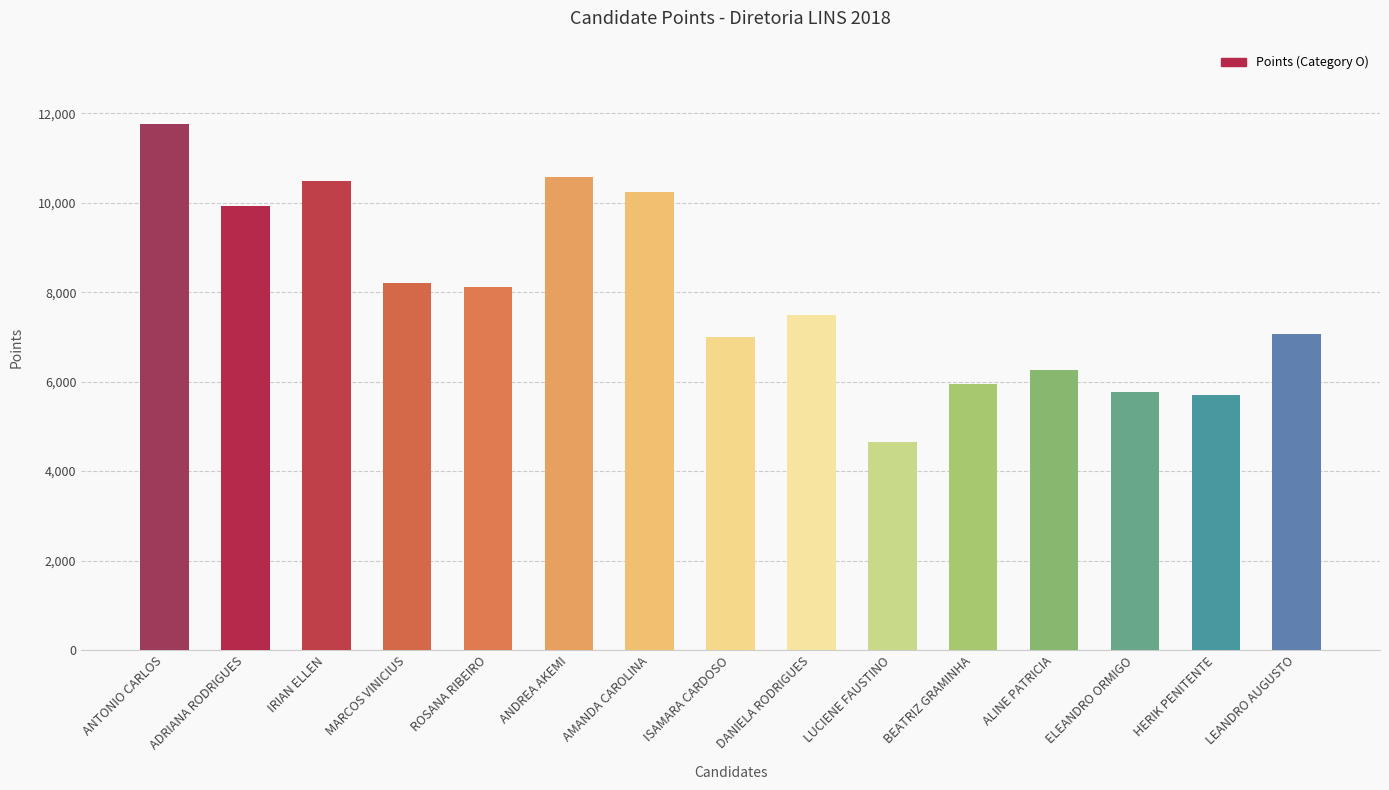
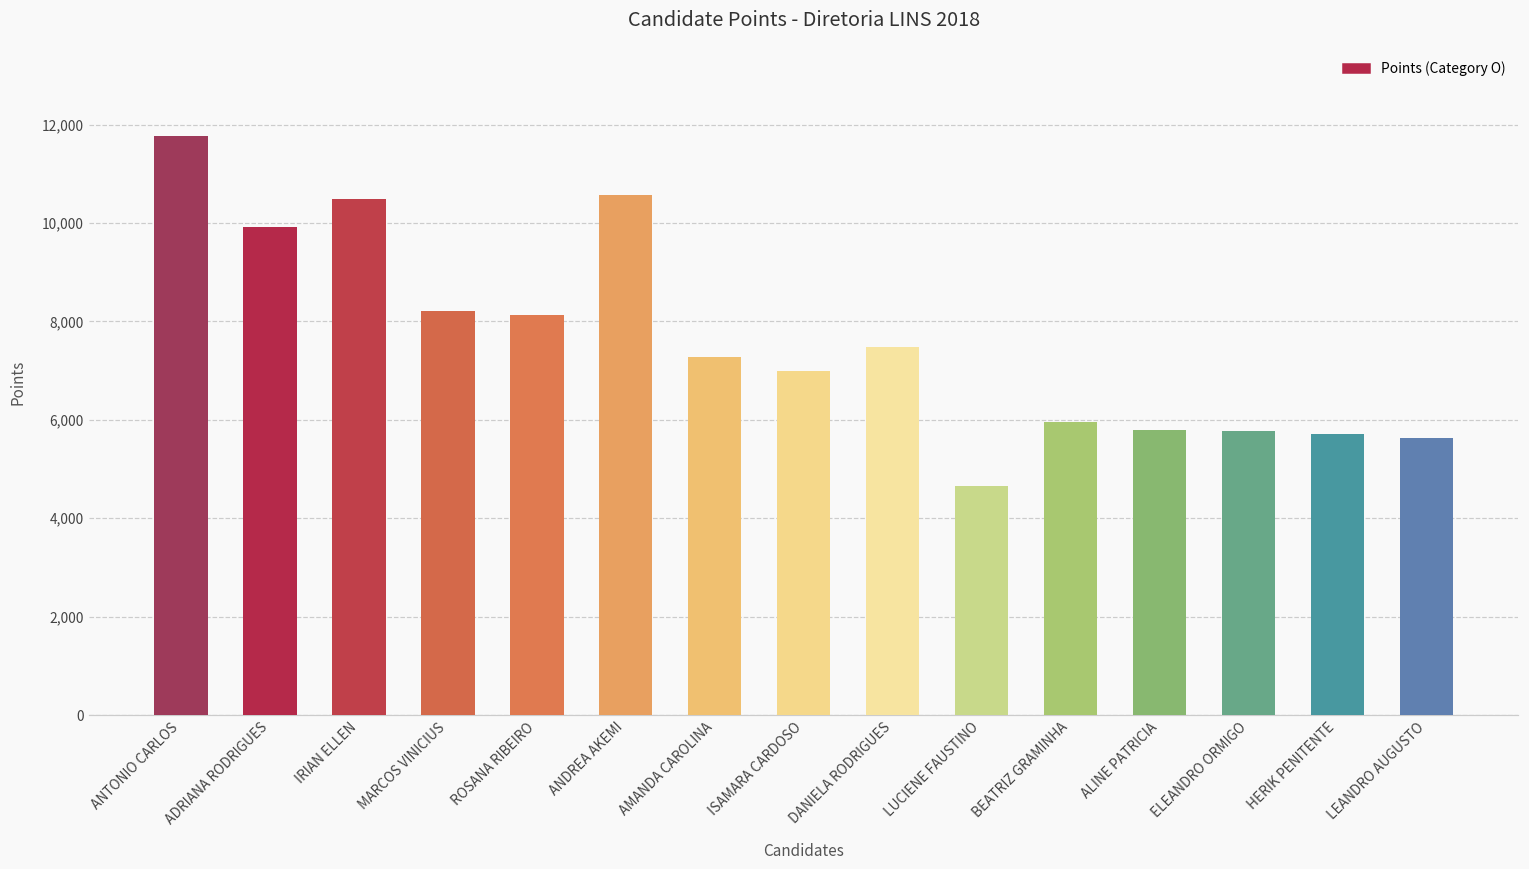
  {
    "ANTONIO CARLOS": "11,800",
    "ADRIANA RODRIGUES": "9,900",
    "IRIAN ELLEN": "10,500",
    "MARCOS VINICIUS": "8,200",
    "ROSANA RIBEIRO": "8,100",
    "ANDREA AKEMI": "10,600",
-   "AMANDA CAROLINA": "10,200",
+   "AMANDA CAROLINA": "7,300",
    "ISAMARA CARDOSO": "7,000",
    "DANIELA RODRIGUES": "7,500",
    "LUCIENE FAUSTINO": "4,700",
    "BEATRIZ GRAMINHA": "6,000",
-   "ALINE PATRICIA": "6,300",
+   "ALINE PATRICIA": "5,800",
    "ELEANDRO ORMIGO": "5,800",
    "HERIK PENITENTE": "5,700",
-   "LEANDRO AUGUSTO": "7,100"
+   "LEANDRO AUGUSTO": "5,600"
  }
